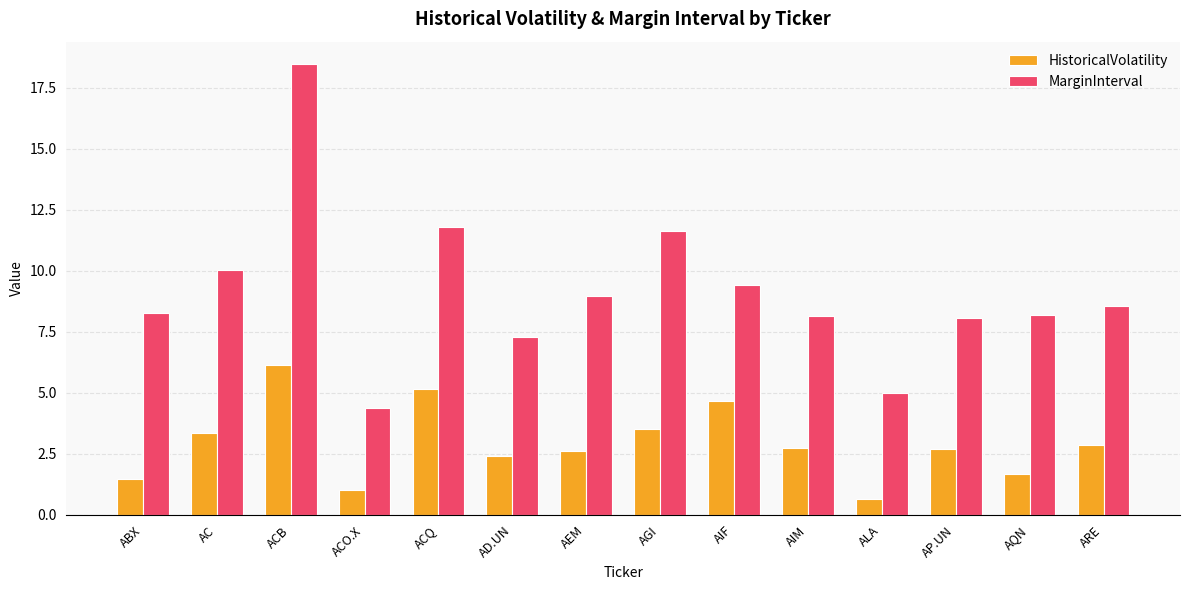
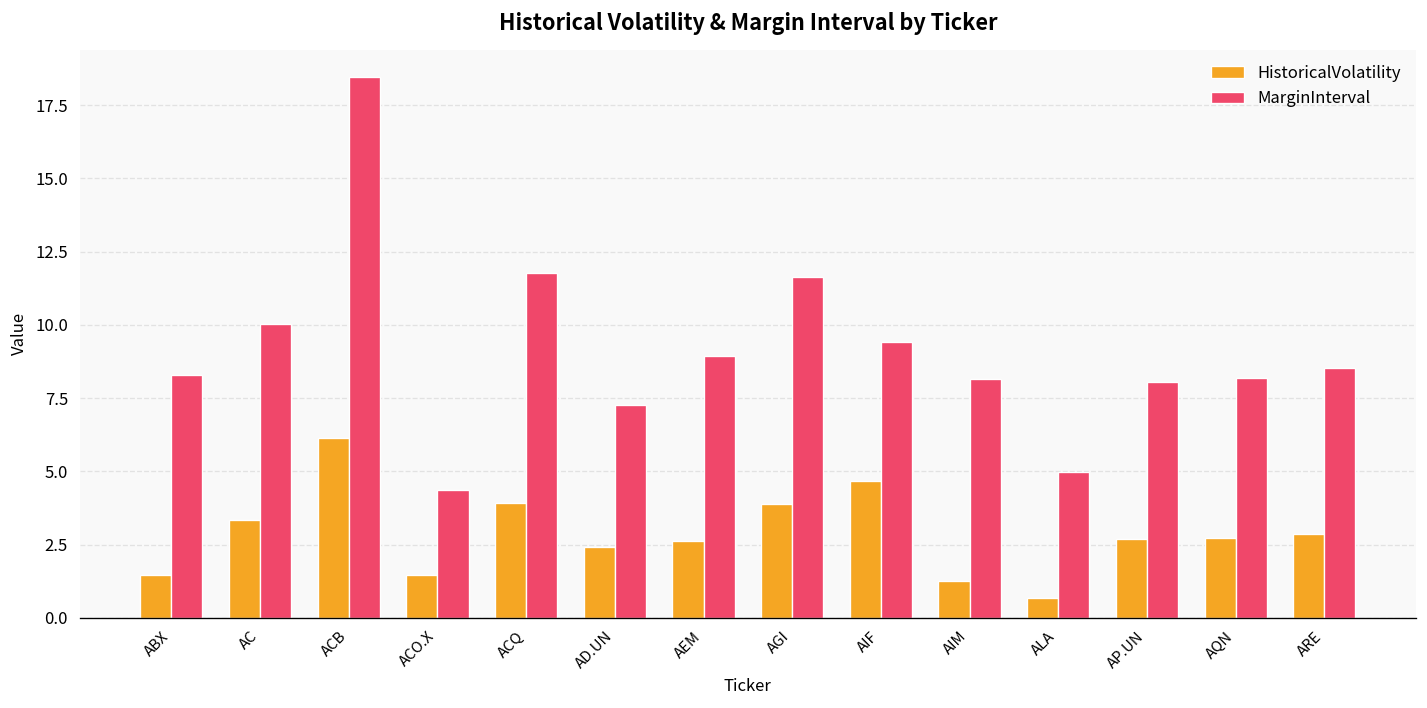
  {
    "HistoricalVolatility": {
      "ABX": 1.5,
      "AC": 3.3,
      "ACB": 6.2,
-     "ACO.X": 1.0,
-     "ACQ": 5.2,
+     "ACO.X": 1.5,
+     "ACQ": 3.9,
      "AD.UN": 2.4,
      "AEM": 2.6,
-     "AGI": 3.5,
+     "AGI": 3.9,
      "AIF": 4.7,
-     "AIM": 2.7,
+     "AIM": 1.2,
      "ALA": 0.7,
      "AP.UN": 2.7,
-     "AQN": 1.7,
+     "AQN": 2.7,
      "ARE": 2.8
    },
    "MarginInterval": {
      "ABX": 8.3,
      "AC": 10.0,
      "ACB": 18.5,
      "ACO.X": 4.4,
      "ACQ": 11.8,
      "AD.UN": 7.3,
      "AEM": 8.9,
      "AGI": 11.6,
      "AIF": 9.4,
      "AIM": 8.2,
      "ALA": 5.0,
      "AP.UN": 8.1,
      "AQN": 8.2,
      "ARE": 8.5
    }
  }
